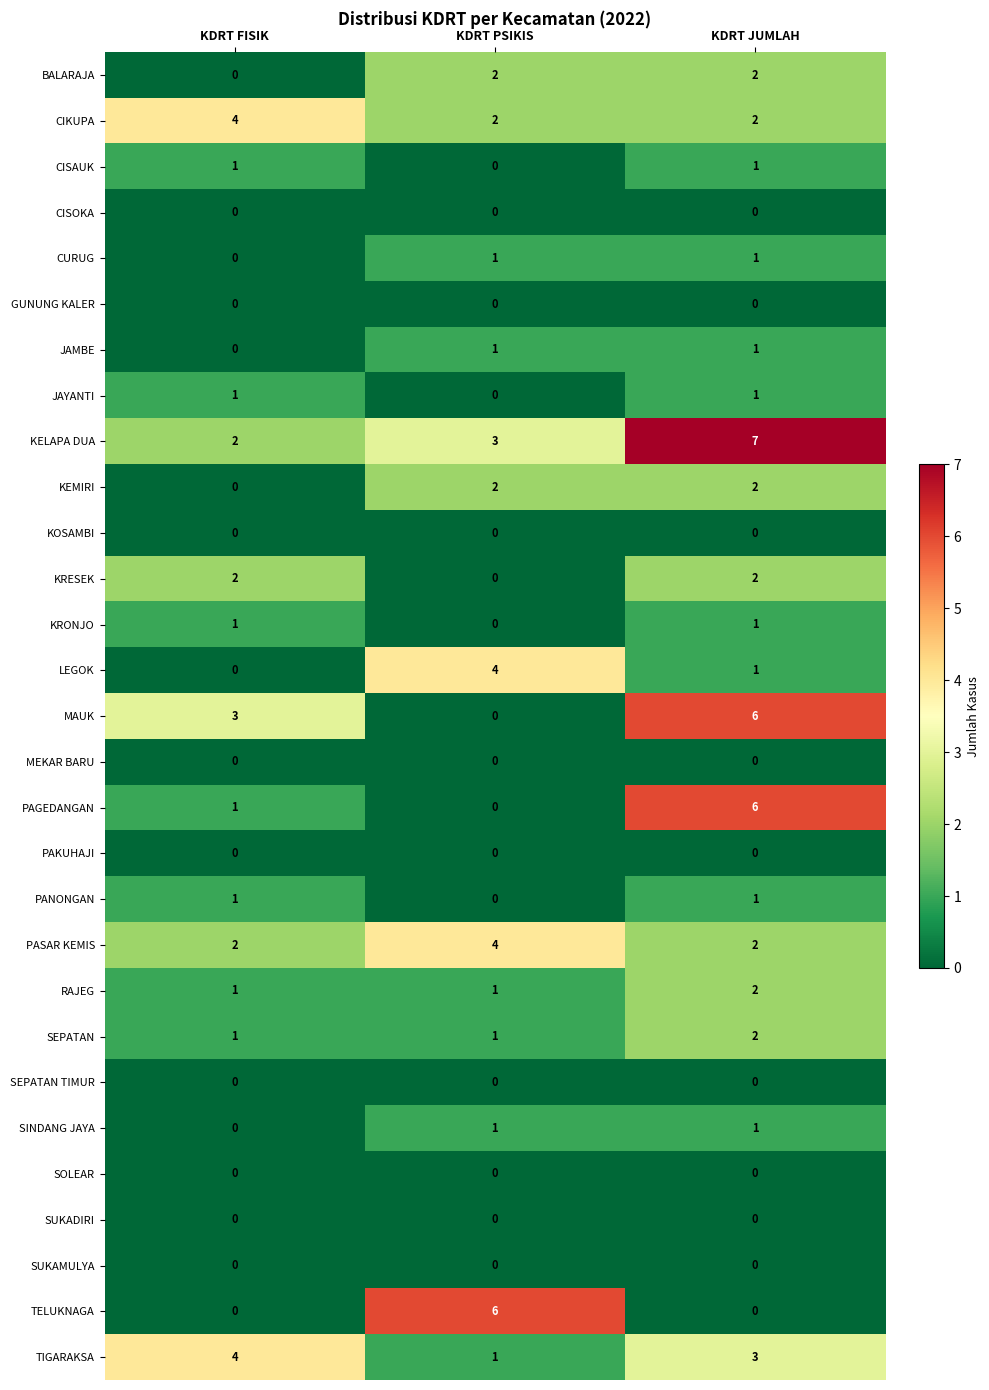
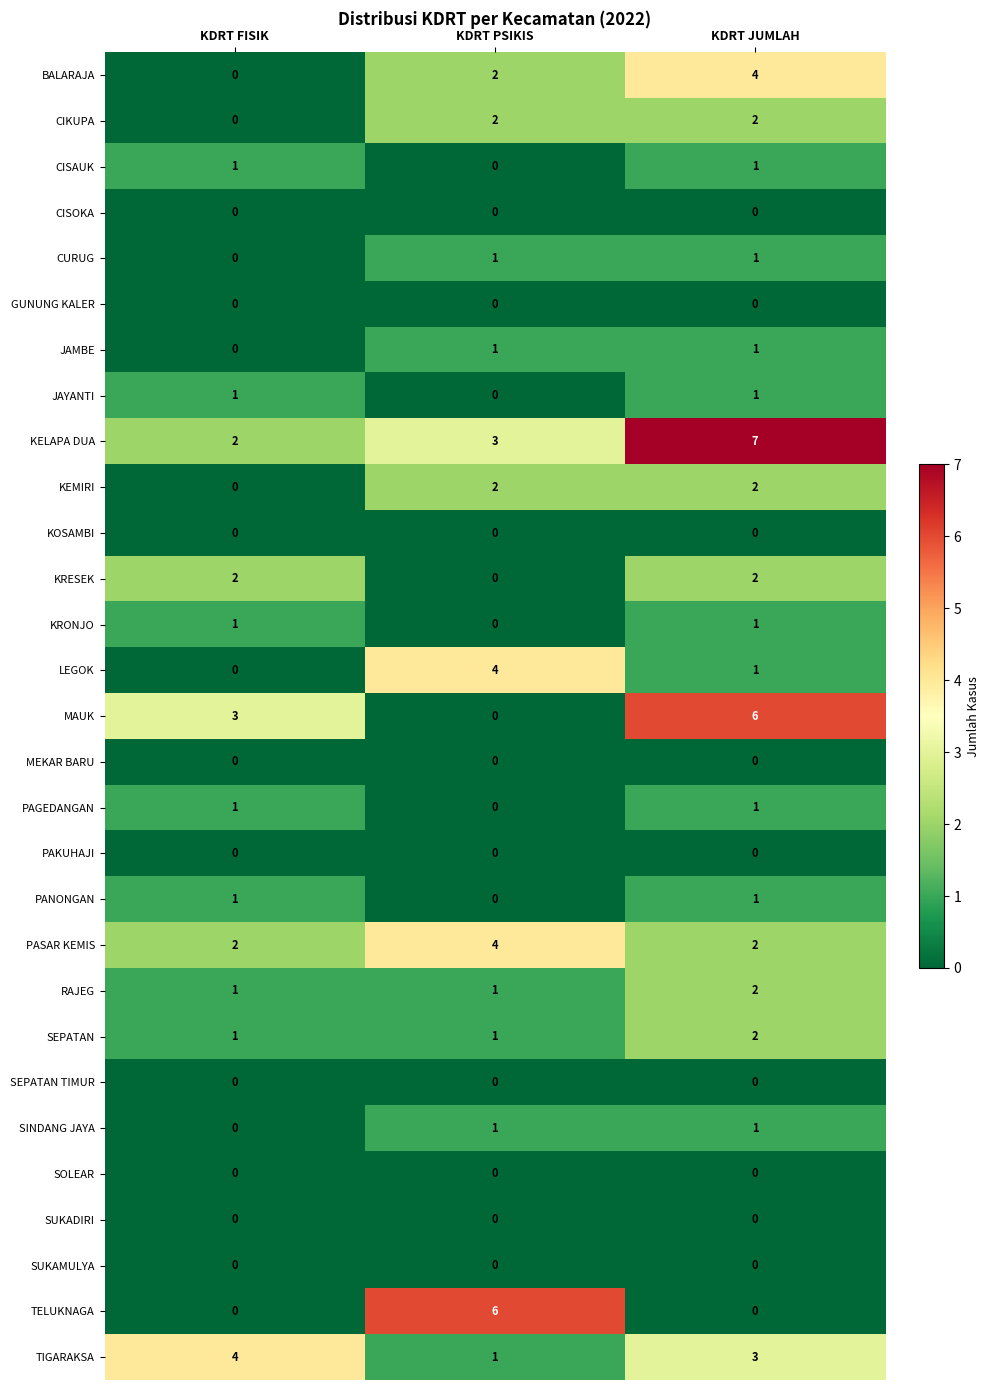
  {
    "BALARAJA": {
      "KDRT FISIK": 0,
      "KDRT PSIKIS": 2,
-     "KDRT JUMLAH": 2
+     "KDRT JUMLAH": 4
    },
    "CIKUPA": {
-     "KDRT FISIK": 4,
+     "KDRT FISIK": 0,
      "KDRT PSIKIS": 2,
      "KDRT JUMLAH": 2
    },
    "CISAUK": {
      "KDRT FISIK": 1,
      "KDRT PSIKIS": 0,
      "KDRT JUMLAH": 1
    },
    "CISOKA": {
      "KDRT FISIK": 0,
      "KDRT PSIKIS": 0,
      "KDRT JUMLAH": 0
    },
    "CURUG": {
      "KDRT FISIK": 0,
      "KDRT PSIKIS": 1,
      "KDRT JUMLAH": 1
    },
    "GUNUNG KALER": {
      "KDRT FISIK": 0,
      "KDRT PSIKIS": 0,
      "KDRT JUMLAH": 0
    },
    "JAMBE": {
      "KDRT FISIK": 0,
      "KDRT PSIKIS": 1,
      "KDRT JUMLAH": 1
    },
    "JAYANTI": {
      "KDRT FISIK": 1,
      "KDRT PSIKIS": 0,
      "KDRT JUMLAH": 1
    },
    "KELAPA DUA": {
      "KDRT FISIK": 2,
      "KDRT PSIKIS": 3,
      "KDRT JUMLAH": 7
    },
    "KEMIRI": {
      "KDRT FISIK": 0,
      "KDRT PSIKIS": 2,
      "KDRT JUMLAH": 2
    },
    "KOSAMBI": {
      "KDRT FISIK": 0,
      "KDRT PSIKIS": 0,
      "KDRT JUMLAH": 0
    },
    "KRESEK": {
      "KDRT FISIK": 2,
      "KDRT PSIKIS": 0,
      "KDRT JUMLAH": 2
    },
    "KRONJO": {
      "KDRT FISIK": 1,
      "KDRT PSIKIS": 0,
      "KDRT JUMLAH": 1
    },
    "LEGOK": {
      "KDRT FISIK": 0,
      "KDRT PSIKIS": 4,
      "KDRT JUMLAH": 1
    },
    "MAUK": {
      "KDRT FISIK": 3,
      "KDRT PSIKIS": 0,
      "KDRT JUMLAH": 6
    },
    "MEKAR BARU": {
      "KDRT FISIK": 0,
      "KDRT PSIKIS": 0,
      "KDRT JUMLAH": 0
    },
    "PAGEDANGAN": {
      "KDRT FISIK": 1,
      "KDRT PSIKIS": 0,
-     "KDRT JUMLAH": 6
+     "KDRT JUMLAH": 1
    },
    "PAKUHAJI": {
      "KDRT FISIK": 0,
      "KDRT PSIKIS": 0,
      "KDRT JUMLAH": 0
    },
    "PANONGAN": {
      "KDRT FISIK": 1,
      "KDRT PSIKIS": 0,
      "KDRT JUMLAH": 1
    },
    "PASAR KEMIS": {
      "KDRT FISIK": 2,
      "KDRT PSIKIS": 4,
      "KDRT JUMLAH": 2
    },
    "RAJEG": {
      "KDRT FISIK": 1,
      "KDRT PSIKIS": 1,
      "KDRT JUMLAH": 2
    },
    "SEPATAN": {
      "KDRT FISIK": 1,
      "KDRT PSIKIS": 1,
      "KDRT JUMLAH": 2
    },
    "SEPATAN TIMUR": {
      "KDRT FISIK": 0,
      "KDRT PSIKIS": 0,
      "KDRT JUMLAH": 0
    },
    "SINDANG JAYA": {
      "KDRT FISIK": 0,
      "KDRT PSIKIS": 1,
      "KDRT JUMLAH": 1
    },
    "SOLEAR": {
      "KDRT FISIK": 0,
      "KDRT PSIKIS": 0,
      "KDRT JUMLAH": 0
    },
    "SUKADIRI": {
      "KDRT FISIK": 0,
      "KDRT PSIKIS": 0,
      "KDRT JUMLAH": 0
    },
    "SUKAMULYA": {
      "KDRT FISIK": 0,
      "KDRT PSIKIS": 0,
      "KDRT JUMLAH": 0
    },
    "TELUKNAGA": {
      "KDRT FISIK": 0,
      "KDRT PSIKIS": 6,
      "KDRT JUMLAH": 0
    },
    "TIGARAKSA": {
      "KDRT FISIK": 4,
      "KDRT PSIKIS": 1,
      "KDRT JUMLAH": 3
    }
  }
